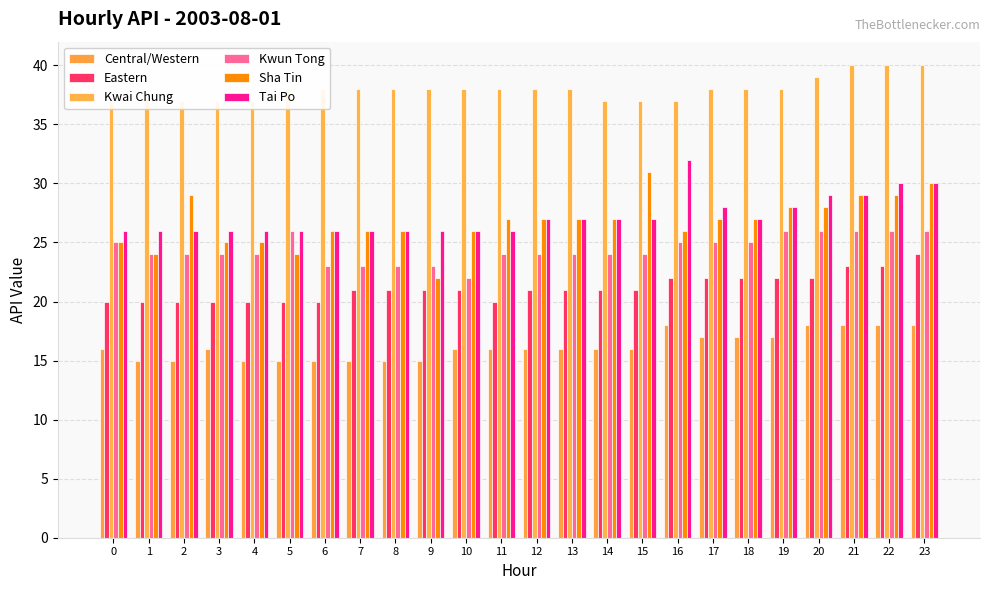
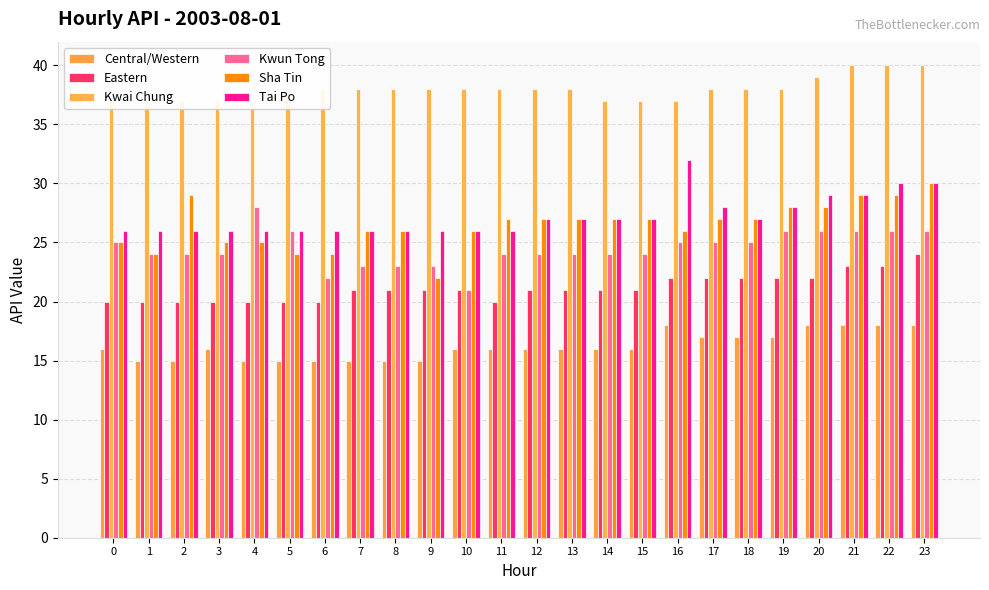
  {
    "Kwun Tong": {
      "0": 25,
      "1": 24,
      "2": 24,
      "3": 24,
-     "4": 24,
+     "4": 28,
      "5": 26,
-     "6": 23,
+     "6": 22,
      "7": 23,
      "8": 23,
      "9": 23,
-     "10": 22,
+     "10": 21,
      "11": 24,
      "12": 24,
      "13": 24,
      "14": 24,
      "15": 24,
      "16": 25,
      "17": 25,
      "18": 25,
      "19": 26,
      "20": 26,
      "21": 26,
      "22": 26,
      "23": 26
    },
    "Sha Tin": {
      "0": 25,
      "1": 24,
      "2": 29,
      "3": 25,
      "4": 25,
      "5": 24,
-     "6": 26,
+     "6": 24,
      "7": 26,
      "8": 26,
      "9": 22,
      "10": 26,
      "11": 27,
      "12": 27,
      "13": 27,
      "14": 27,
-     "15": 31,
+     "15": 27,
      "16": 26,
      "17": 27,
      "18": 27,
      "19": 28,
      "20": 28,
      "21": 29,
      "22": 29,
      "23": 30
    }
  }
